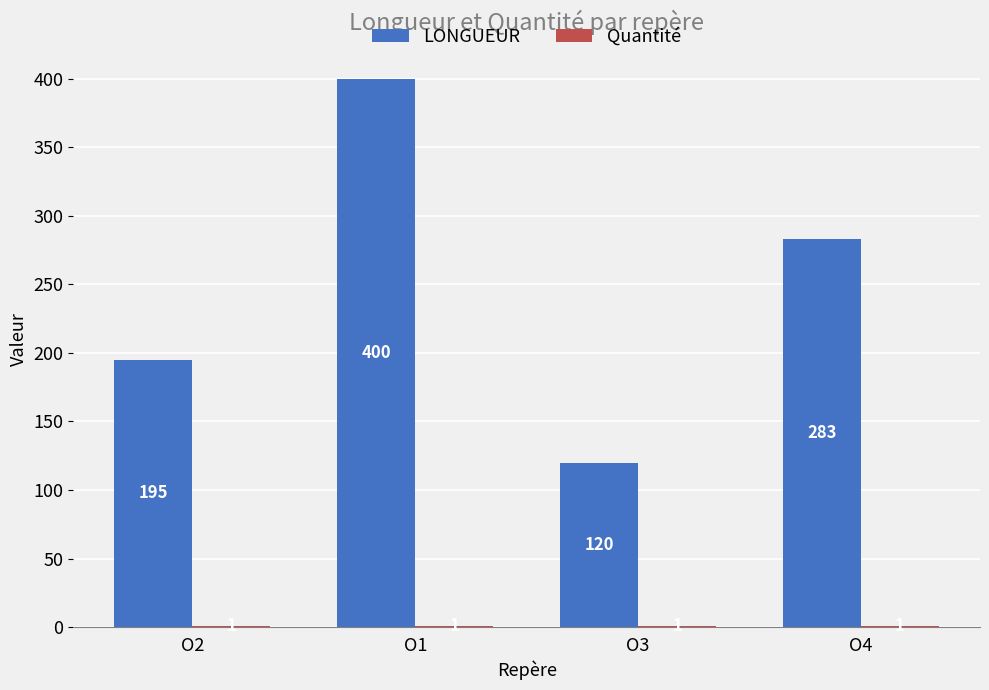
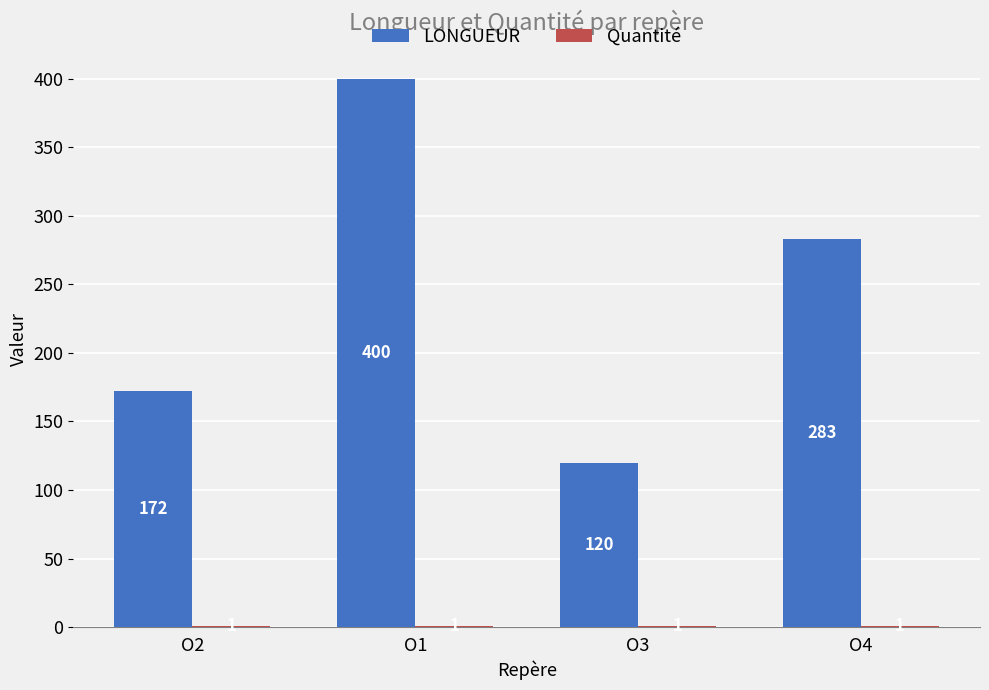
  {
    "LONGUEUR": {
-     "O2": 195,
+     "O2": 172,
      "O1": 400,
      "O3": 120,
      "O4": 283
    }
  }
